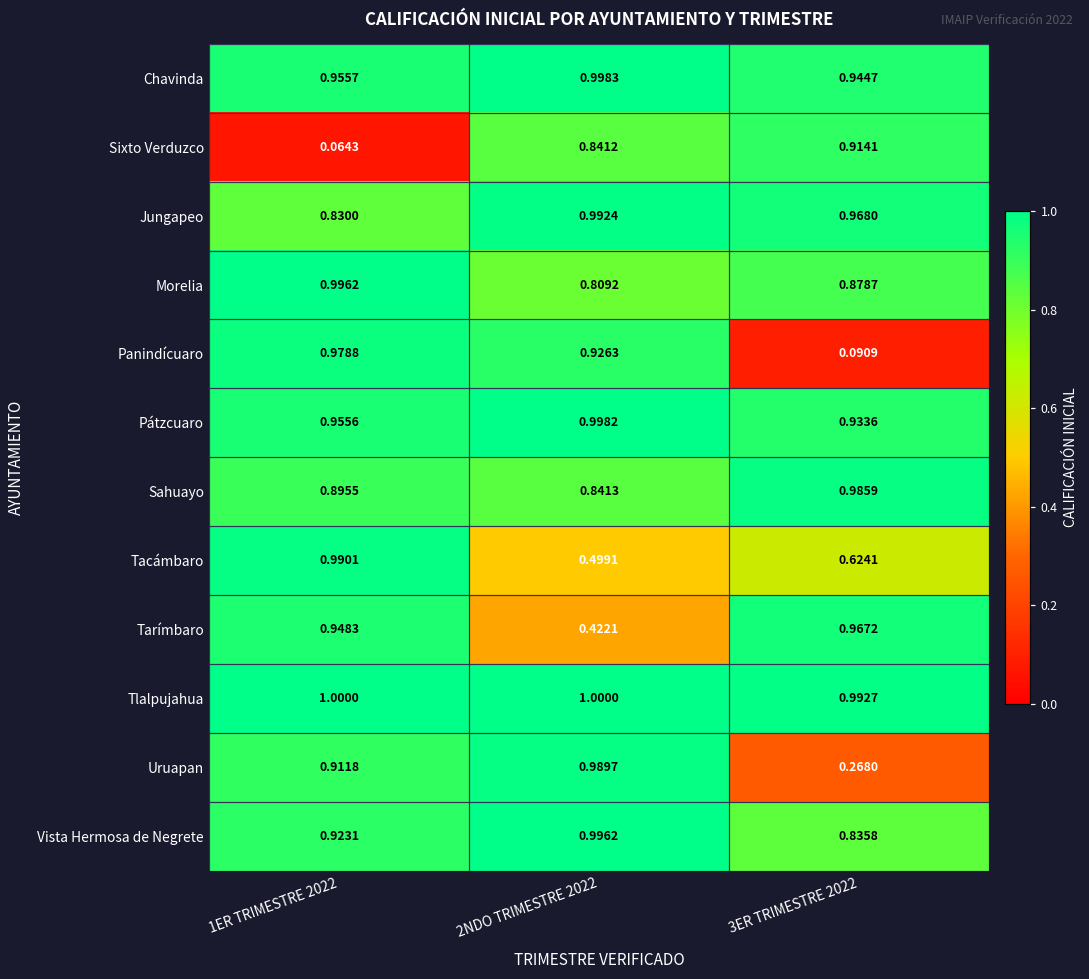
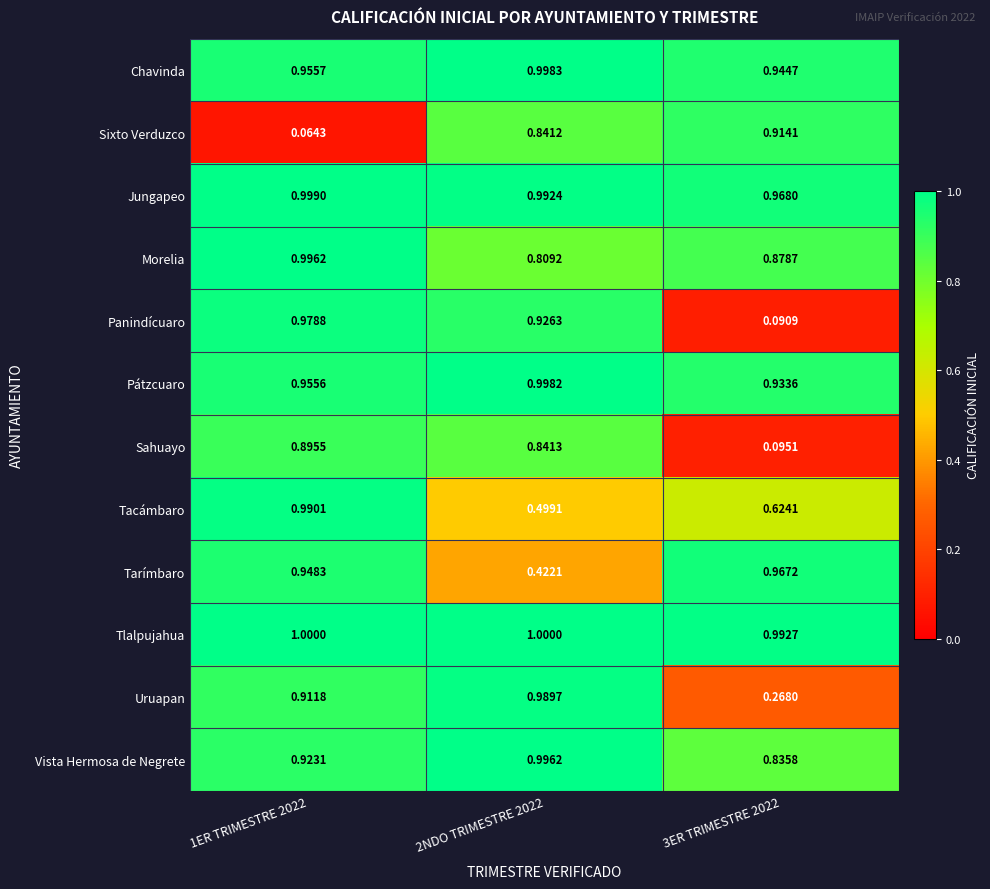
  {
    "Chavinda": {
      "1ER TRIMESTRE 2022": 0.9557,
      "2NDO TRIMESTRE 2022": 0.9983,
      "3ER TRIMESTRE 2022": 0.9447
    },
    "Sixto Verduzco": {
      "1ER TRIMESTRE 2022": 0.0643,
      "2NDO TRIMESTRE 2022": 0.8412,
      "3ER TRIMESTRE 2022": 0.9141
    },
    "Jungapeo": {
-     "1ER TRIMESTRE 2022": 0.8300,
+     "1ER TRIMESTRE 2022": 0.9990,
      "2NDO TRIMESTRE 2022": 0.9924,
      "3ER TRIMESTRE 2022": 0.9680
    },
    "Morelia": {
      "1ER TRIMESTRE 2022": 0.9962,
      "2NDO TRIMESTRE 2022": 0.8092,
      "3ER TRIMESTRE 2022": 0.8787
    },
    "Panindícuaro": {
      "1ER TRIMESTRE 2022": 0.9788,
      "2NDO TRIMESTRE 2022": 0.9263,
      "3ER TRIMESTRE 2022": 0.0909
    },
    "Pátzcuaro": {
      "1ER TRIMESTRE 2022": 0.9556,
      "2NDO TRIMESTRE 2022": 0.9982,
      "3ER TRIMESTRE 2022": 0.9336
    },
    "Sahuayo": {
      "1ER TRIMESTRE 2022": 0.8955,
      "2NDO TRIMESTRE 2022": 0.8413,
-     "3ER TRIMESTRE 2022": 0.9859
+     "3ER TRIMESTRE 2022": 0.0951
    },
    "Tacámbaro": {
      "1ER TRIMESTRE 2022": 0.9901,
      "2NDO TRIMESTRE 2022": 0.4991,
      "3ER TRIMESTRE 2022": 0.6241
    },
    "Tarímbaro": {
      "1ER TRIMESTRE 2022": 0.9483,
      "2NDO TRIMESTRE 2022": 0.4221,
      "3ER TRIMESTRE 2022": 0.9672
    },
    "Tlalpujahua": {
      "1ER TRIMESTRE 2022": 1.0000,
      "2NDO TRIMESTRE 2022": 1.0000,
      "3ER TRIMESTRE 2022": 0.9927
    },
    "Uruapan": {
      "1ER TRIMESTRE 2022": 0.9118,
      "2NDO TRIMESTRE 2022": 0.9897,
      "3ER TRIMESTRE 2022": 0.2680
    },
    "Vista Hermosa de Negrete": {
      "1ER TRIMESTRE 2022": 0.9231,
      "2NDO TRIMESTRE 2022": 0.9962,
      "3ER TRIMESTRE 2022": 0.8358
    }
  }
